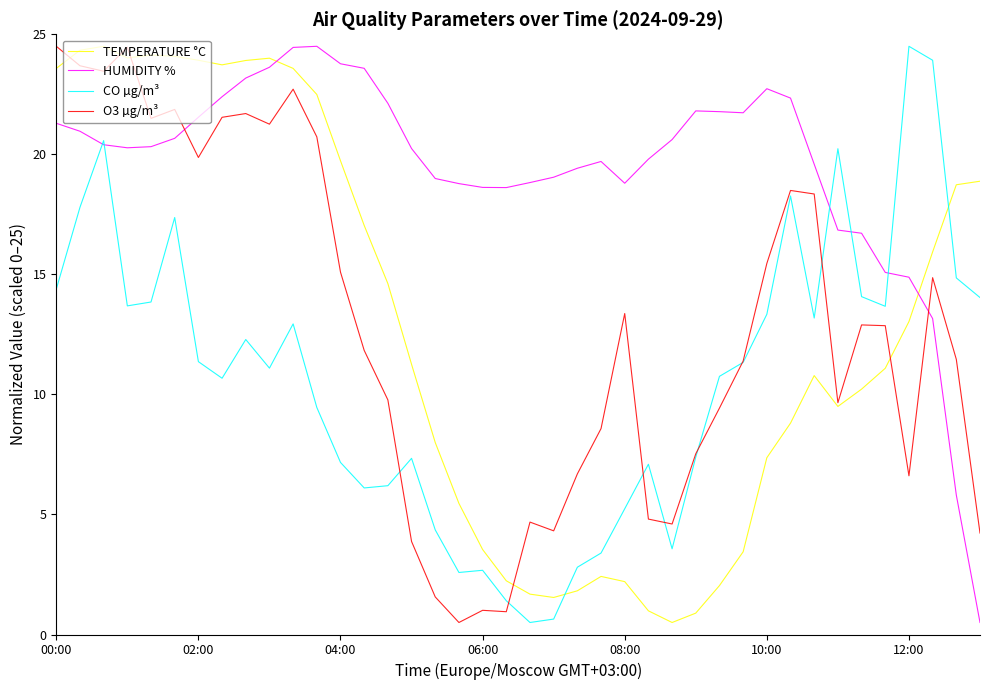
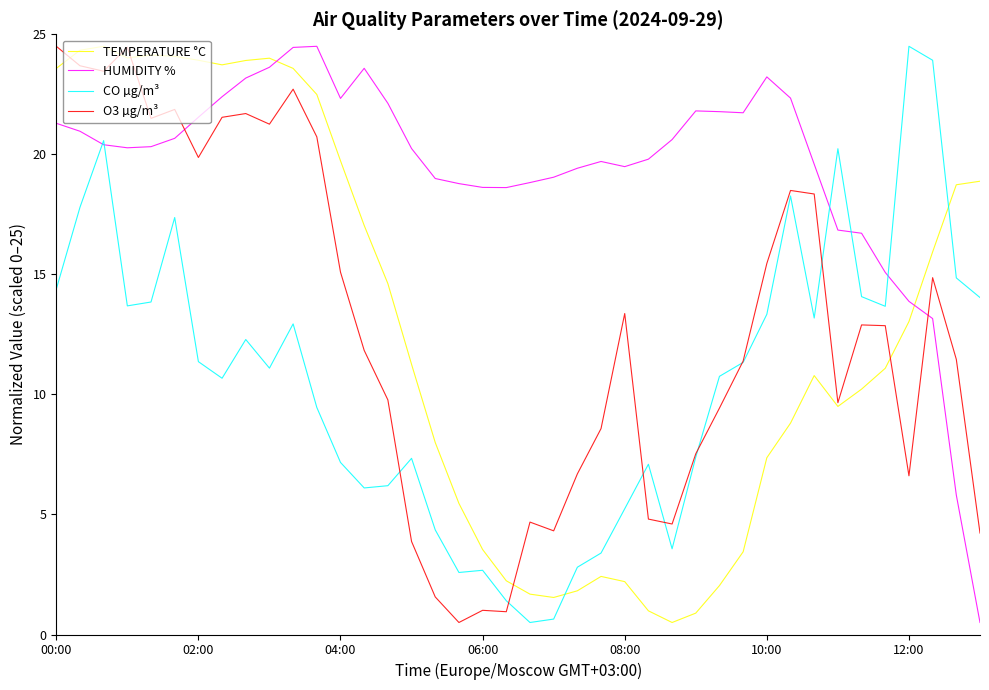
  {
    "TEMPERATURE °C": {
      "00:00": 23.6,
      "04:00": 19.7,
      "06:00": 3.5,
      "08:00": 2.2,
      "10:00": 7.4,
      "12:00": 13.0
    },
    "HUMIDITY %": {
      "00:00": 21.3,
-     "04:00": 23.8,
+     "04:00": 22.3,
      "06:00": 18.6,
-     "08:00": 18.8,
-     "10:00": 22.7,
-     "12:00": 14.9
+     "08:00": 19.5,
+     "10:00": 23.2,
+     "12:00": 13.9
    },
    "CO µg/m³": {
      "00:00": 14.4,
      "02:00": 11.4,
      "04:00": 7.2,
      "06:00": 2.7,
      "08:00": 5.2,
      "10:00": 13.3,
      "12:00": 24.5
    },
    "O3 µg/m³": {
      "00:00": 24.5,
      "02:00": 19.9,
      "04:00": 15.1,
      "06:00": 1.0,
      "08:00": 13.4,
      "10:00": 15.5,
      "12:00": 6.6
    }
  }
